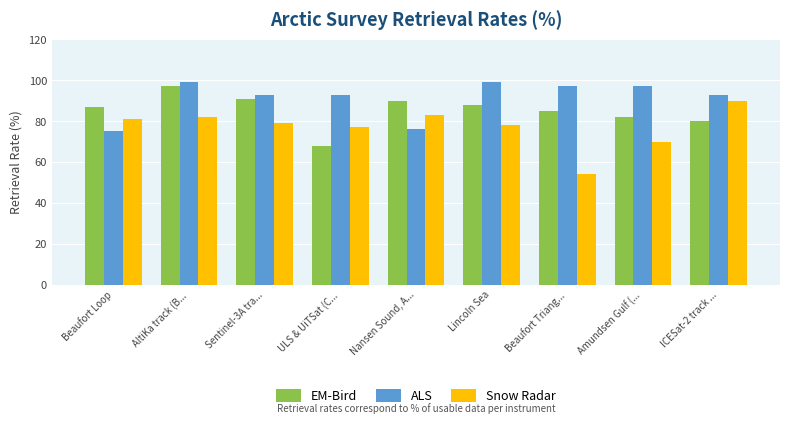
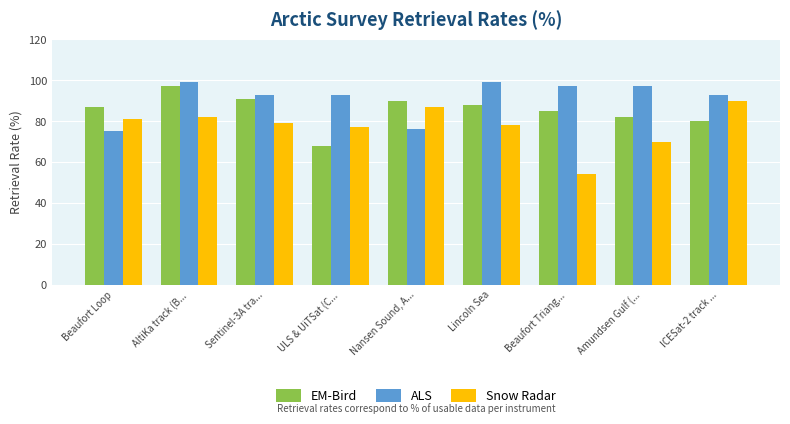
  {
    "EM-Bird": {
      "Beaufort Loop": 87,
      "AltiKa track (B...": 97,
      "Sentinel-3A tra...": 91,
      "ULS & UiTSat (C...": 68,
      "Nansen Sound, A...": 90,
      "Lincoln Sea": 88,
      "Beaufort Triang...": 85,
      "Amundsen Gulf (...": 82,
      "ICESat-2 track ...": 80
    },
    "ALS": {
      "Beaufort Loop": 75,
      "AltiKa track (B...": 99,
      "Sentinel-3A tra...": 93,
      "ULS & UiTSat (C...": 93,
      "Nansen Sound, A...": 76,
      "Lincoln Sea": 99,
      "Beaufort Triang...": 97,
      "Amundsen Gulf (...": 97,
      "ICESat-2 track ...": 93
    },
    "Snow Radar": {
      "Beaufort Loop": 81,
      "AltiKa track (B...": 82,
      "Sentinel-3A tra...": 79,
      "ULS & UiTSat (C...": 77,
-     "Nansen Sound, A...": 83,
+     "Nansen Sound, A...": 87,
      "Lincoln Sea": 78,
      "Beaufort Triang...": 54,
      "Amundsen Gulf (...": 70,
      "ICESat-2 track ...": 90
    }
  }
